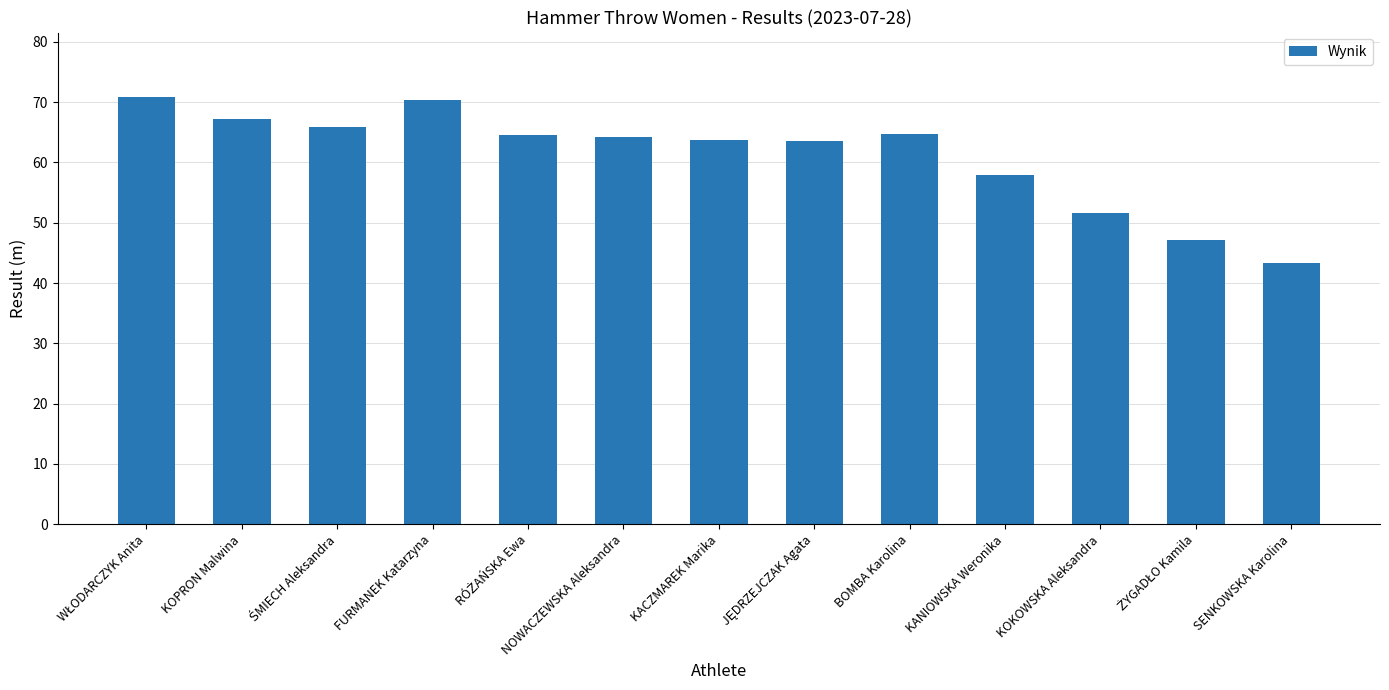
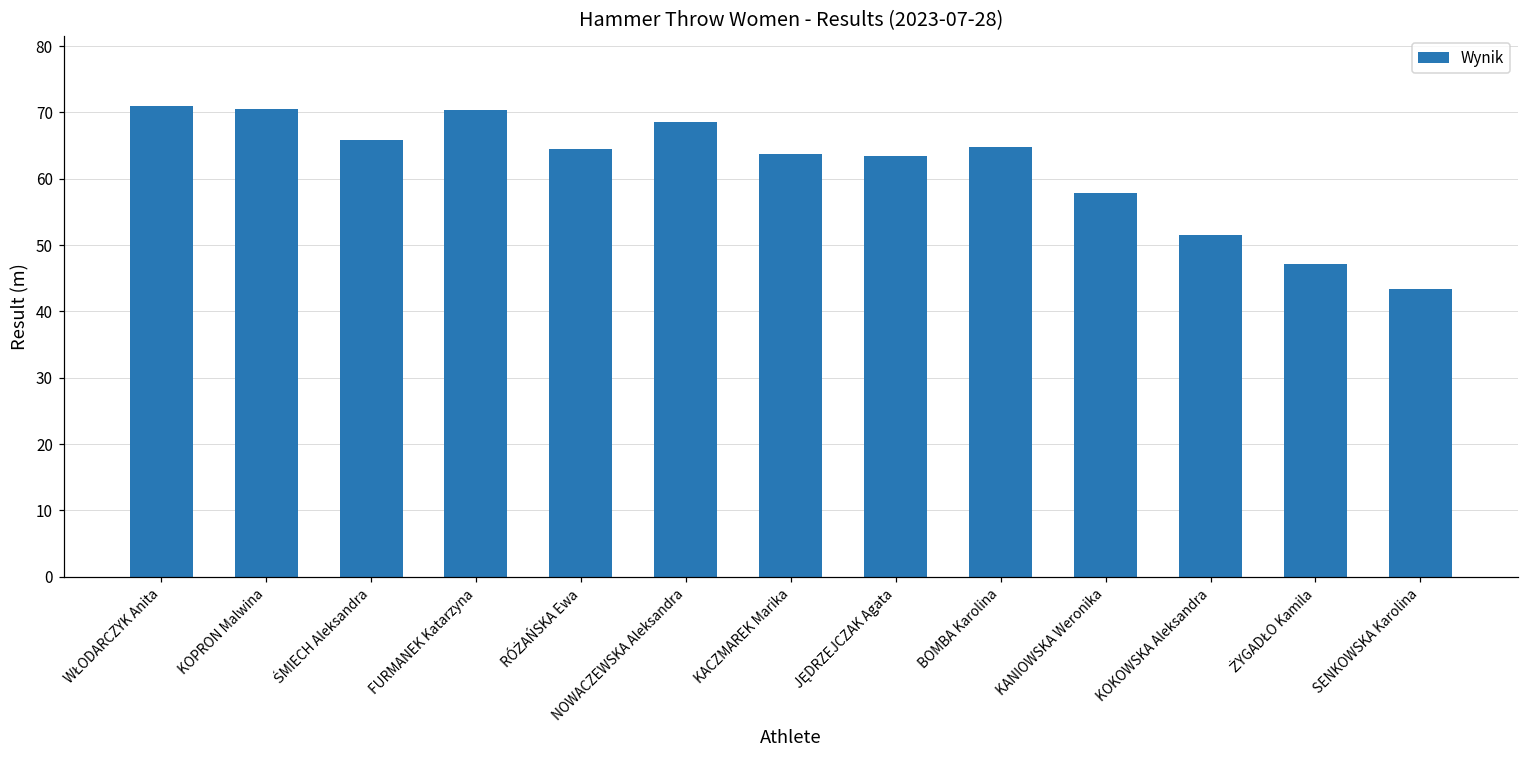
  {
    "WŁODARCZYK Anita": 71,
-   "KOPRON Malwina": 67,
+   "KOPRON Malwina": 71,
    "ŚMIECH Aleksandra": 66,
    "FURMANEK Katarzyna": 70,
    "RÓŻAŃSKA Ewa": 65,
-   "NOWACZEWSKA Aleksandra": 64,
+   "NOWACZEWSKA Aleksandra": 69,
    "KACZMAREK Marika": 64,
    "JĘDRZEJCZAK Agata": 63,
    "BOMBA Karolina": 65,
    "KANIOWSKA Weronika": 58,
    "KOKOWSKA Aleksandra": 52,
    "ŻYGADŁO Kamila": 47,
    "SENKOWSKA Karolina": 43
  }
